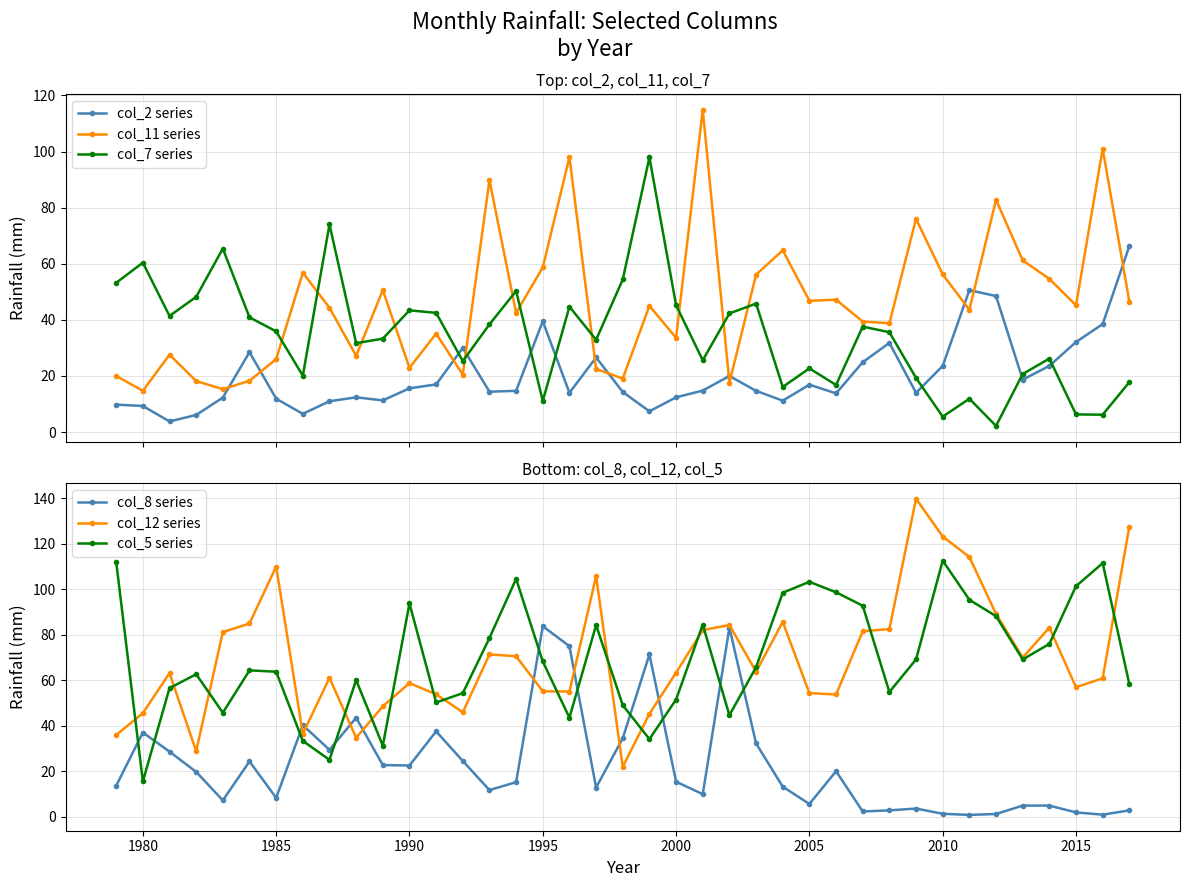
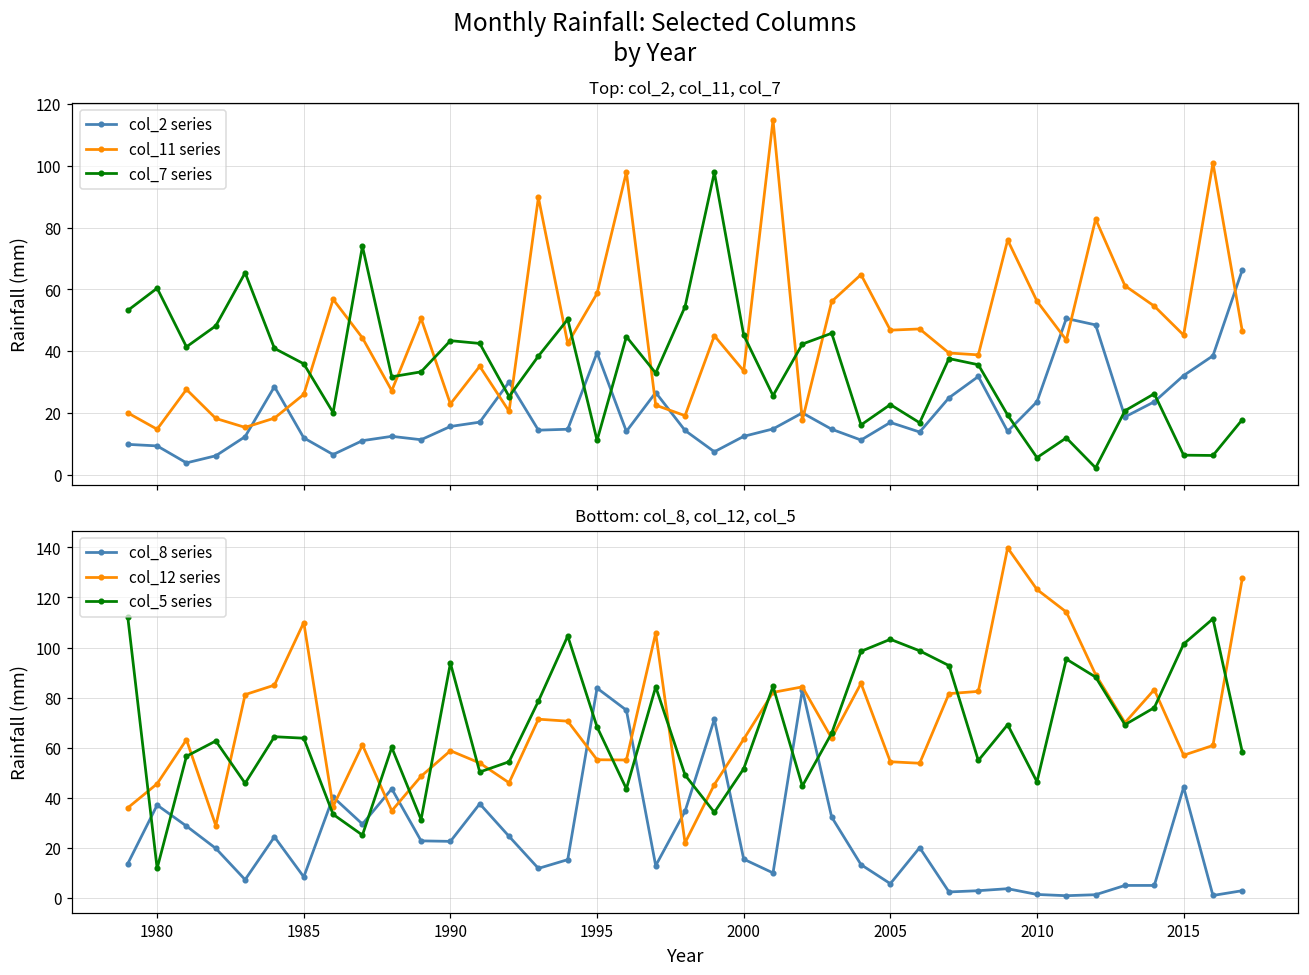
  {
    "Bottom: col_8, col_12, col_5": {
      "col_8 series": {
        "1980": 37,
        "1985": 8,
        "1990": 23,
        "1995": 84,
        "2000": 16,
        "2005": 6,
        "2010": 1,
-       "2015": 2
+       "2015": 44
      },
      "col_12 series": {
        "1980": 46,
        "1985": 110,
        "1990": 59,
        "1995": 55,
        "2000": 63,
        "2005": 54,
        "2010": 123,
        "2015": 57
      },
      "col_5 series": {
-       "1980": 16,
+       "1980": 12,
        "1985": 64,
        "1990": 94,
        "1995": 68,
        "2000": 52,
        "2005": 103,
-       "2010": 113,
+       "2010": 46,
        "2015": 101
      }
    }
  }
